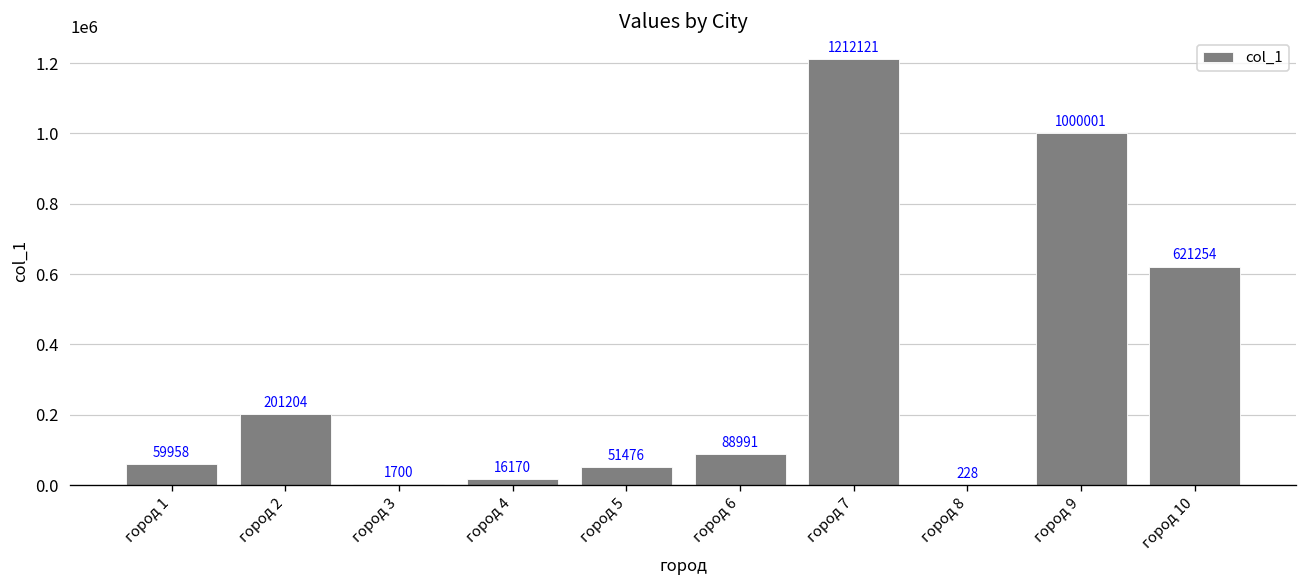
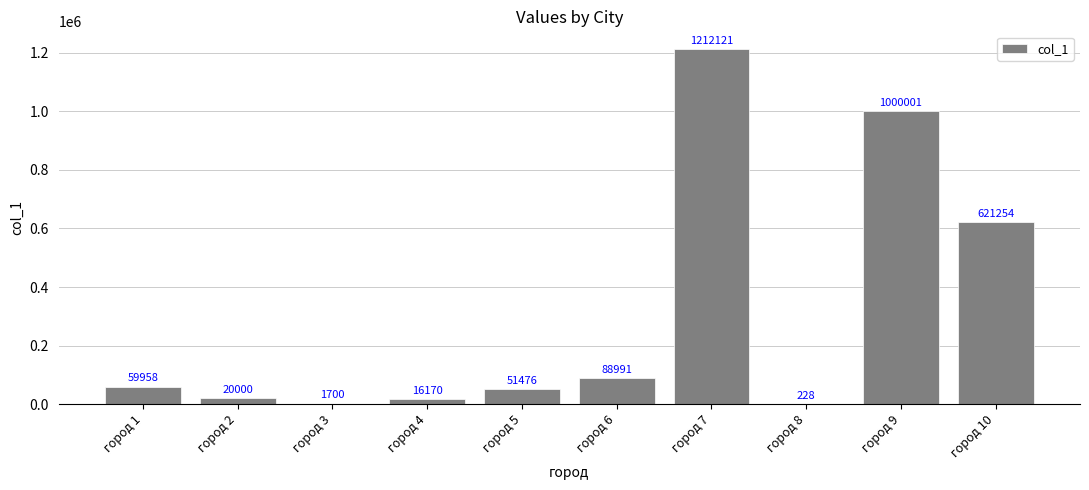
  {
    "город 1": 59958,
-   "город 2": 201204,
+   "город 2": 20000,
    "город 3": 1700,
    "город 4": 16170,
    "город 5": 51476,
    "город 6": 88991,
    "город 7": 1212121,
    "город 8": 228,
    "город 9": 1000001,
    "город 10": 621254
  }
